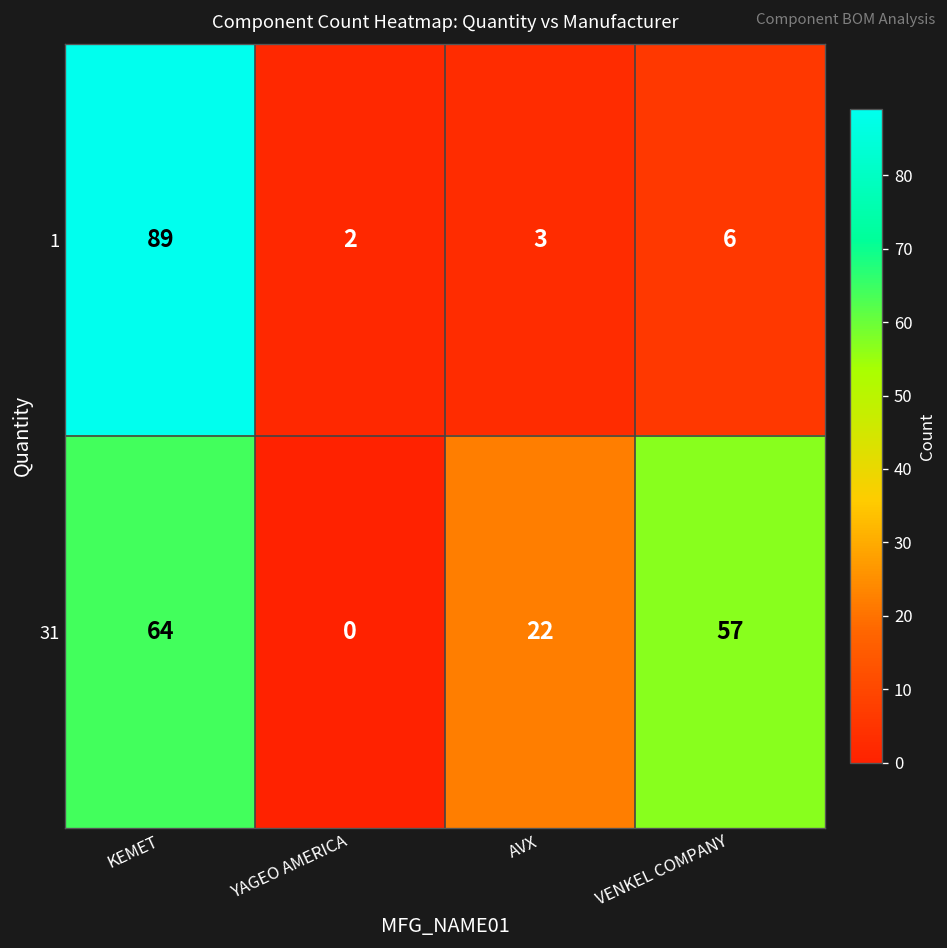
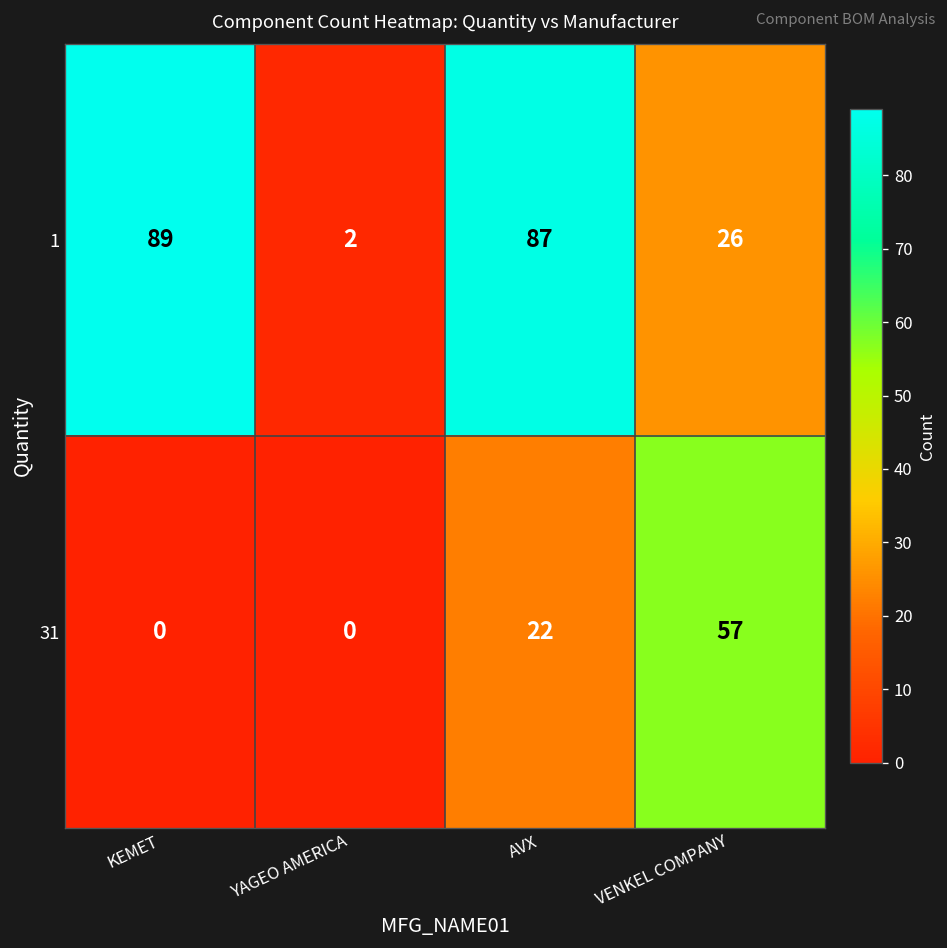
  {
    "1": {
      "KEMET": 89,
      "YAGEO AMERICA": 2,
-     "AVX": 3,
-     "VENKEL COMPANY": 6
+     "AVX": 87,
+     "VENKEL COMPANY": 26
    },
    "31": {
-     "KEMET": 64,
+     "KEMET": 0,
      "YAGEO AMERICA": 0,
      "AVX": 22,
      "VENKEL COMPANY": 57
    }
  }
